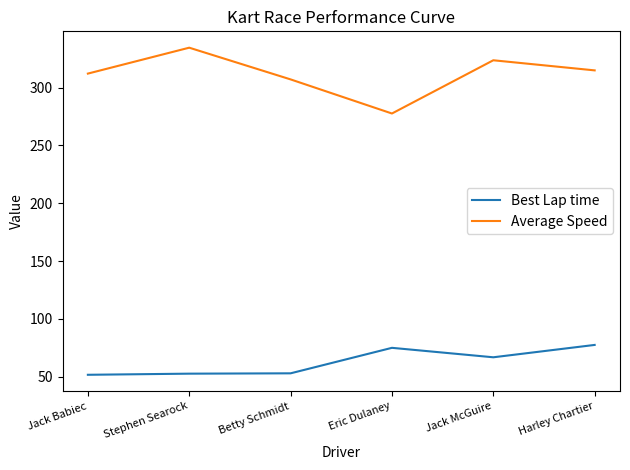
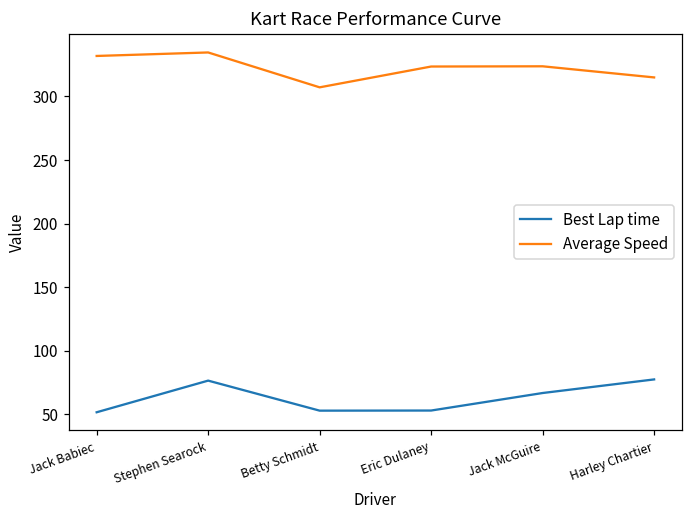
  {
    "Best Lap time": {
      "Jack Babiec": 52,
-     "Stephen Searock": 53,
+     "Stephen Searock": 77,
      "Betty Schmidt": 53,
-     "Eric Dulaney": 75,
+     "Eric Dulaney": 53,
      "Jack McGuire": 67,
      "Harley Chartier": 77
    },
    "Average Speed": {
-     "Jack Babiec": 312,
+     "Jack Babiec": 332,
      "Stephen Searock": 335,
      "Betty Schmidt": 307,
-     "Eric Dulaney": 278,
+     "Eric Dulaney": 324,
      "Jack McGuire": 324,
      "Harley Chartier": 315
    }
  }
